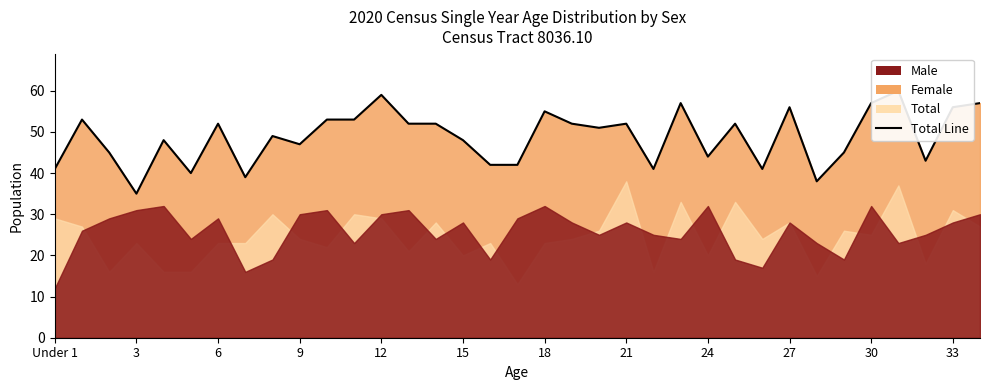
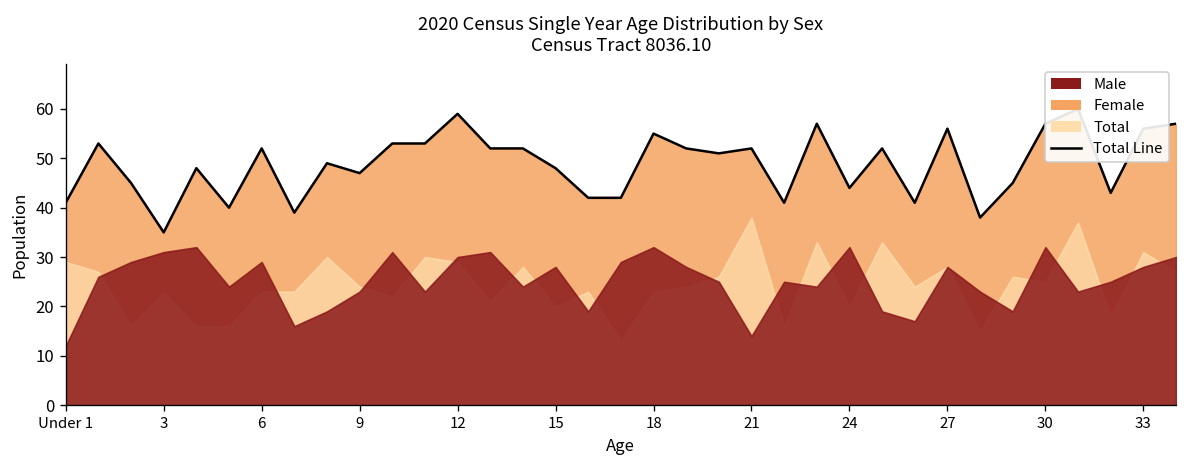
  {
    "Male": {
      "Under 1": 12,
      "3": 31,
      "6": 29,
-     "9": 30,
+     "9": 23,
      "12": 30,
      "15": 28,
      "18": 32,
-     "21": 28,
+     "21": 14,
      "24": 32,
      "30": 32,
      "33": 28
    }
  }
